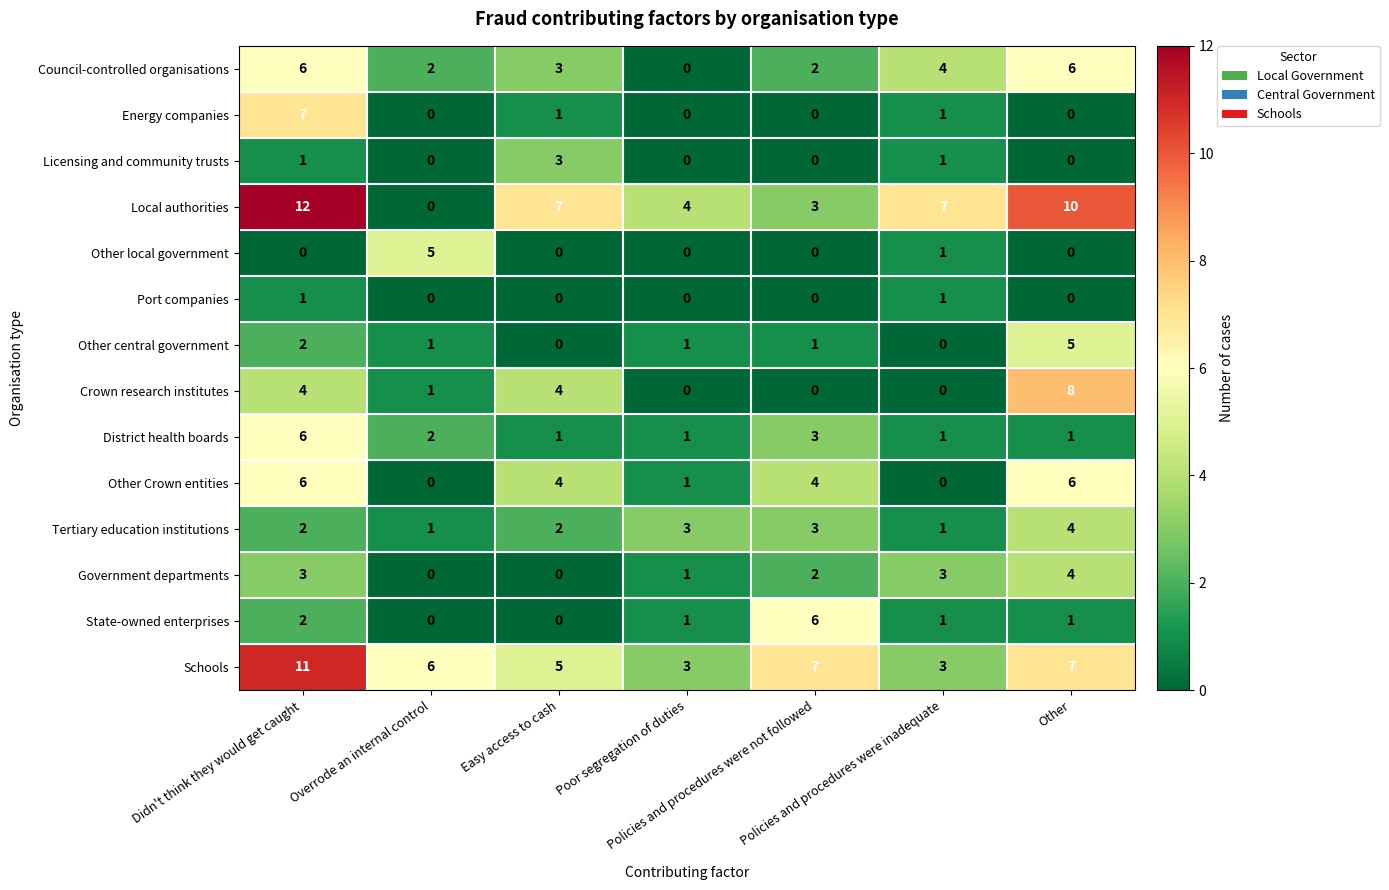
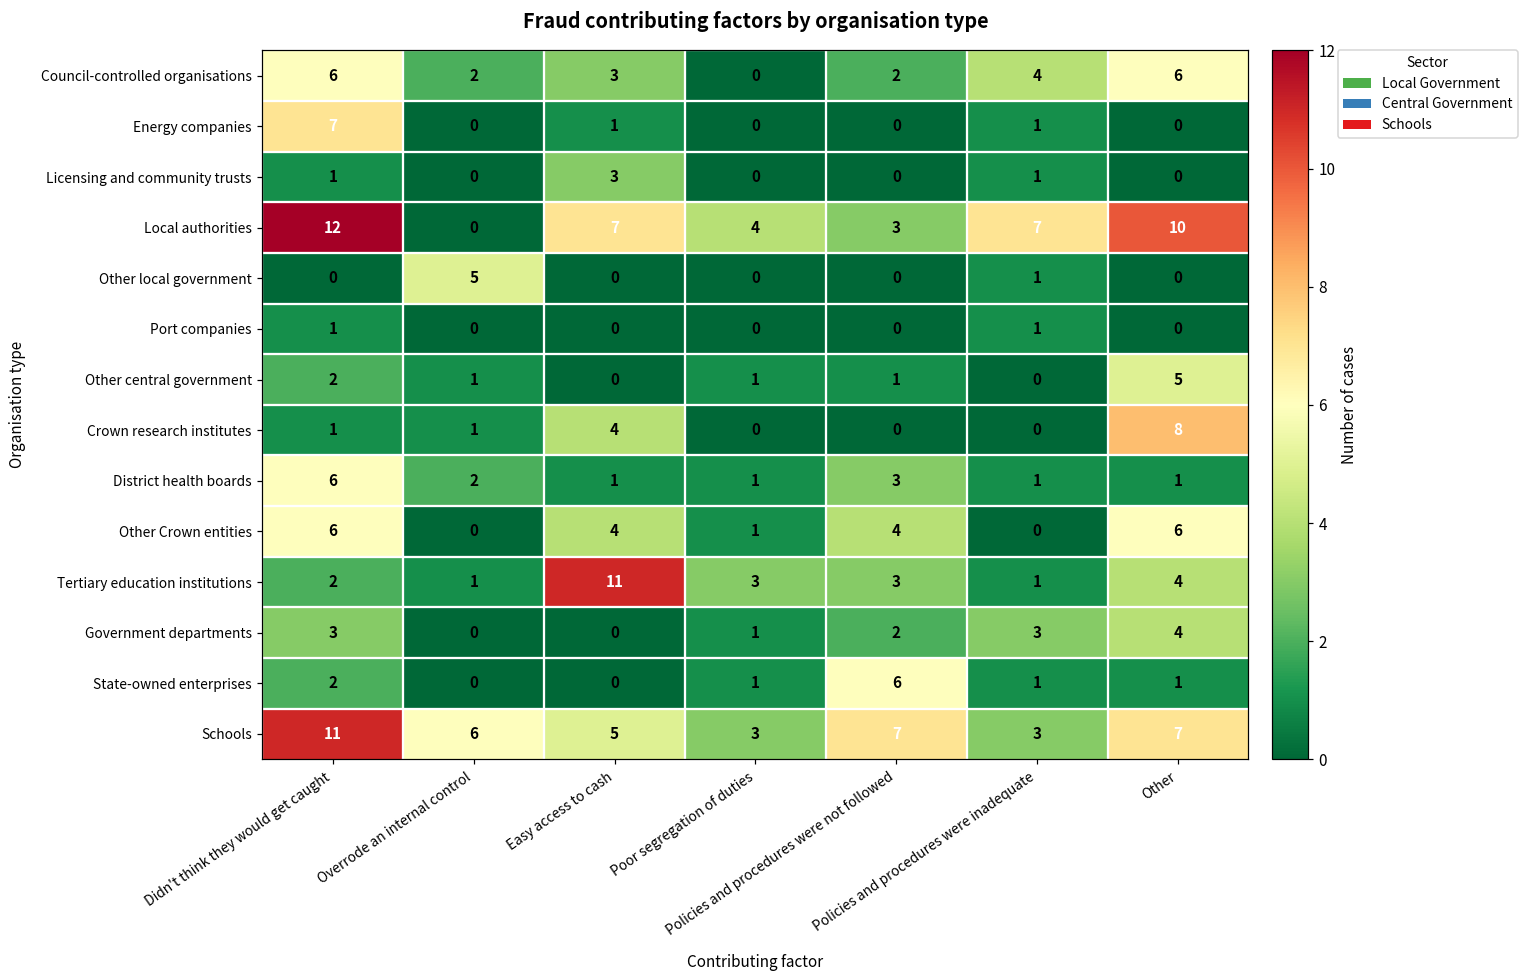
  {
    "Council-controlled organisations": {
      "Didn't think they would get caught": 6,
      "Overrode an internal control": 2,
      "Easy access to cash": 3,
      "Poor segregation of duties": 0,
      "Policies and procedures were not followed": 2,
      "Policies and procedures were inadequate": 4,
      "Other": 6
    },
    "Energy companies": {
      "Didn't think they would get caught": 7,
      "Overrode an internal control": 0,
      "Easy access to cash": 1,
      "Poor segregation of duties": 0,
      "Policies and procedures were not followed": 0,
      "Policies and procedures were inadequate": 1,
      "Other": 0
    },
    "Licensing and community trusts": {
      "Didn't think they would get caught": 1,
      "Overrode an internal control": 0,
      "Easy access to cash": 3,
      "Poor segregation of duties": 0,
      "Policies and procedures were not followed": 0,
      "Policies and procedures were inadequate": 1,
      "Other": 0
    },
    "Local authorities": {
      "Didn't think they would get caught": 12,
      "Overrode an internal control": 0,
      "Easy access to cash": 7,
      "Poor segregation of duties": 4,
      "Policies and procedures were not followed": 3,
      "Policies and procedures were inadequate": 7,
      "Other": 10
    },
    "Other local government": {
      "Didn't think they would get caught": 0,
      "Overrode an internal control": 5,
      "Easy access to cash": 0,
      "Poor segregation of duties": 0,
      "Policies and procedures were not followed": 0,
      "Policies and procedures were inadequate": 1,
      "Other": 0
    },
    "Port companies": {
      "Didn't think they would get caught": 1,
      "Overrode an internal control": 0,
      "Easy access to cash": 0,
      "Poor segregation of duties": 0,
      "Policies and procedures were not followed": 0,
      "Policies and procedures were inadequate": 1,
      "Other": 0
    },
    "Other central government": {
      "Didn't think they would get caught": 2,
      "Overrode an internal control": 1,
      "Easy access to cash": 0,
      "Poor segregation of duties": 1,
      "Policies and procedures were not followed": 1,
      "Policies and procedures were inadequate": 0,
      "Other": 5
    },
    "Crown research institutes": {
-     "Didn't think they would get caught": 4,
+     "Didn't think they would get caught": 1,
      "Overrode an internal control": 1,
      "Easy access to cash": 4,
      "Poor segregation of duties": 0,
      "Policies and procedures were not followed": 0,
      "Policies and procedures were inadequate": 0,
      "Other": 8
    },
    "District health boards": {
      "Didn't think they would get caught": 6,
      "Overrode an internal control": 2,
      "Easy access to cash": 1,
      "Poor segregation of duties": 1,
      "Policies and procedures were not followed": 3,
      "Policies and procedures were inadequate": 1,
      "Other": 1
    },
    "Other Crown entities": {
      "Didn't think they would get caught": 6,
      "Overrode an internal control": 0,
      "Easy access to cash": 4,
      "Poor segregation of duties": 1,
      "Policies and procedures were not followed": 4,
      "Policies and procedures were inadequate": 0,
      "Other": 6
    },
    "Tertiary education institutions": {
      "Didn't think they would get caught": 2,
      "Overrode an internal control": 1,
-     "Easy access to cash": 2,
+     "Easy access to cash": 11,
      "Poor segregation of duties": 3,
      "Policies and procedures were not followed": 3,
      "Policies and procedures were inadequate": 1,
      "Other": 4
    },
    "Government departments": {
      "Didn't think they would get caught": 3,
      "Overrode an internal control": 0,
      "Easy access to cash": 0,
      "Poor segregation of duties": 1,
      "Policies and procedures were not followed": 2,
      "Policies and procedures were inadequate": 3,
      "Other": 4
    },
    "State-owned enterprises": {
      "Didn't think they would get caught": 2,
      "Overrode an internal control": 0,
      "Easy access to cash": 0,
      "Poor segregation of duties": 1,
      "Policies and procedures were not followed": 6,
      "Policies and procedures were inadequate": 1,
      "Other": 1
    },
    "Schools": {
      "Didn't think they would get caught": 11,
      "Overrode an internal control": 6,
      "Easy access to cash": 5,
      "Poor segregation of duties": 3,
      "Policies and procedures were not followed": 7,
      "Policies and procedures were inadequate": 3,
      "Other": 7
    }
  }
